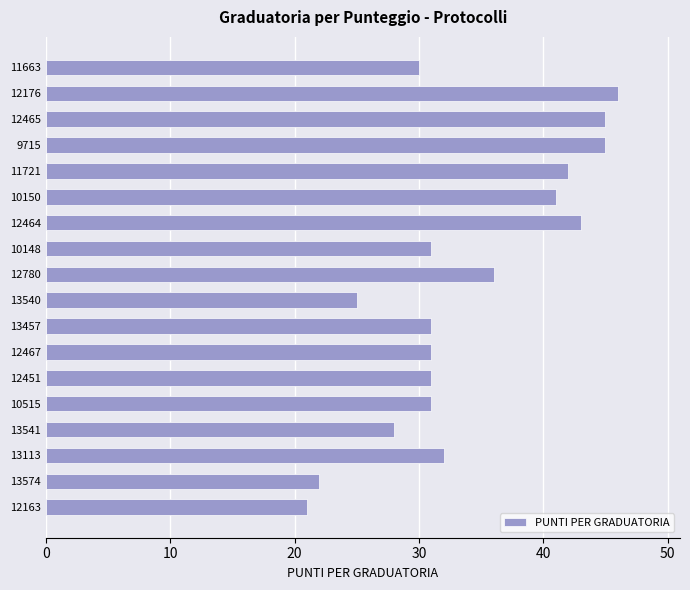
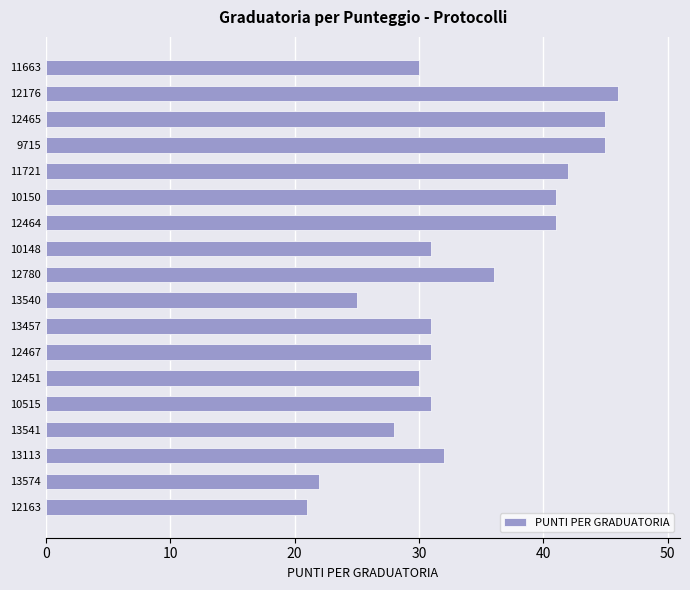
  {
    "11663": 30,
    "12176": 46,
    "12465": 45,
    "9715": 45,
    "11721": 42,
    "10150": 41,
-   "12464": 43,
+   "12464": 41,
    "10148": 31,
    "12780": 36,
    "13540": 25,
    "13457": 31,
    "12467": 31,
-   "12451": 31,
+   "12451": 30,
    "10515": 31,
    "13541": 28,
    "13113": 32,
    "13574": 22,
    "12163": 21
  }
